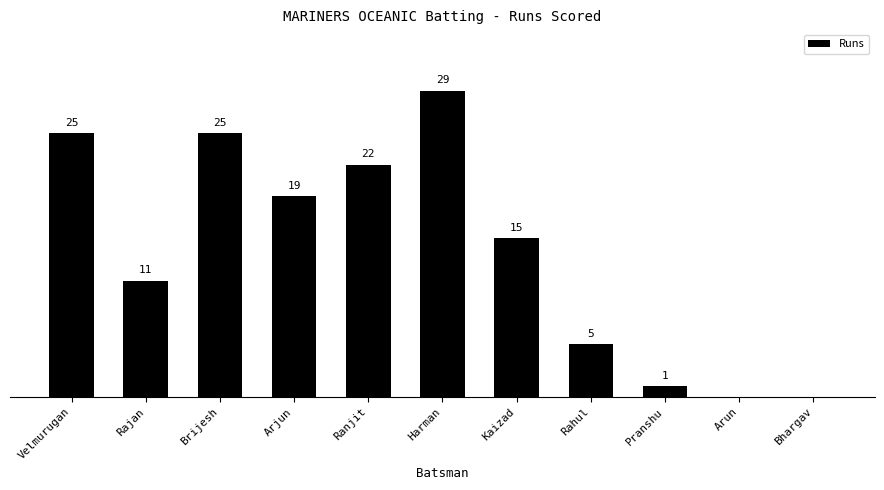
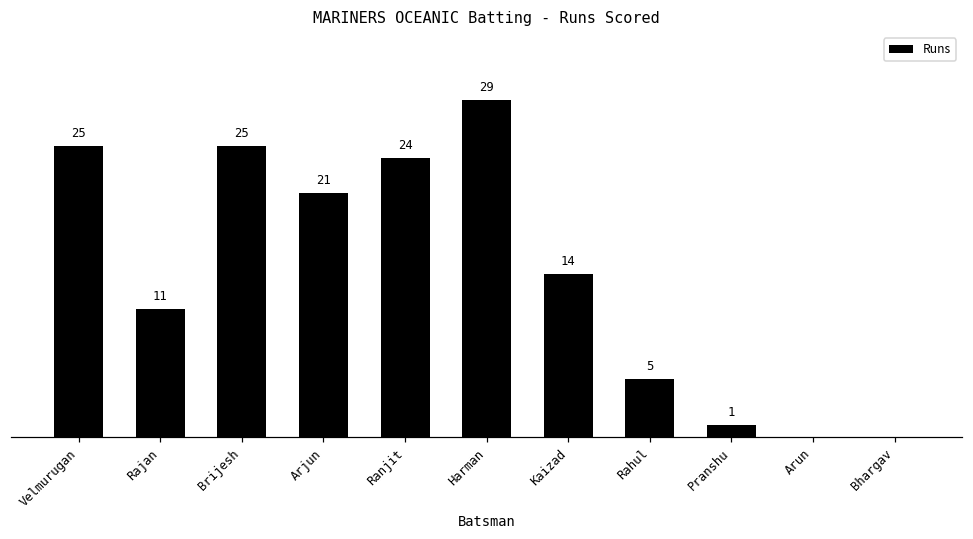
  {
    "Velmurugan": 25,
    "Rajan": 11,
    "Brijesh": 25,
-   "Arjun": 19,
-   "Ranjit": 22,
+   "Arjun": 21,
+   "Ranjit": 24,
    "Harman": 29,
-   "Kaizad": 15,
+   "Kaizad": 14,
    "Rahul": 5,
    "Pranshu": 1
  }
